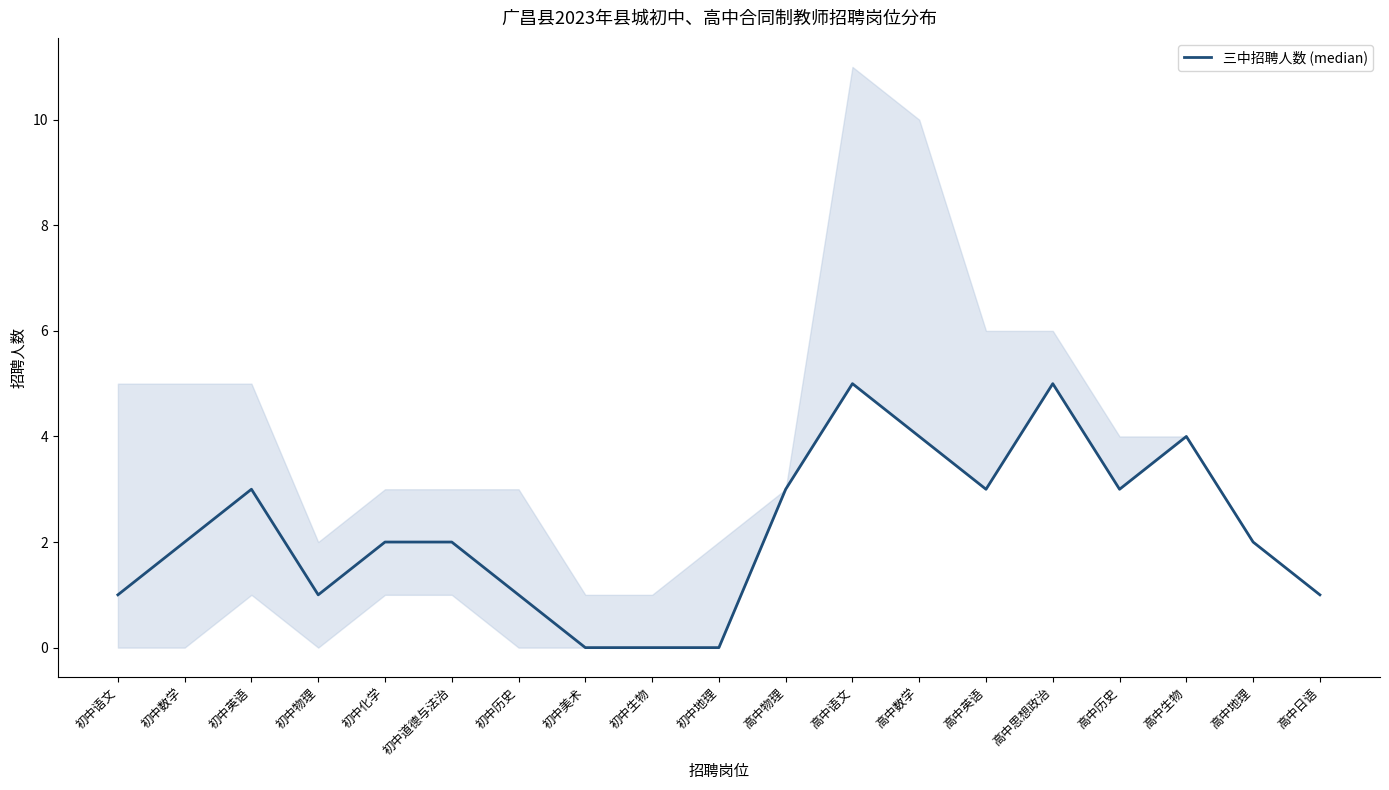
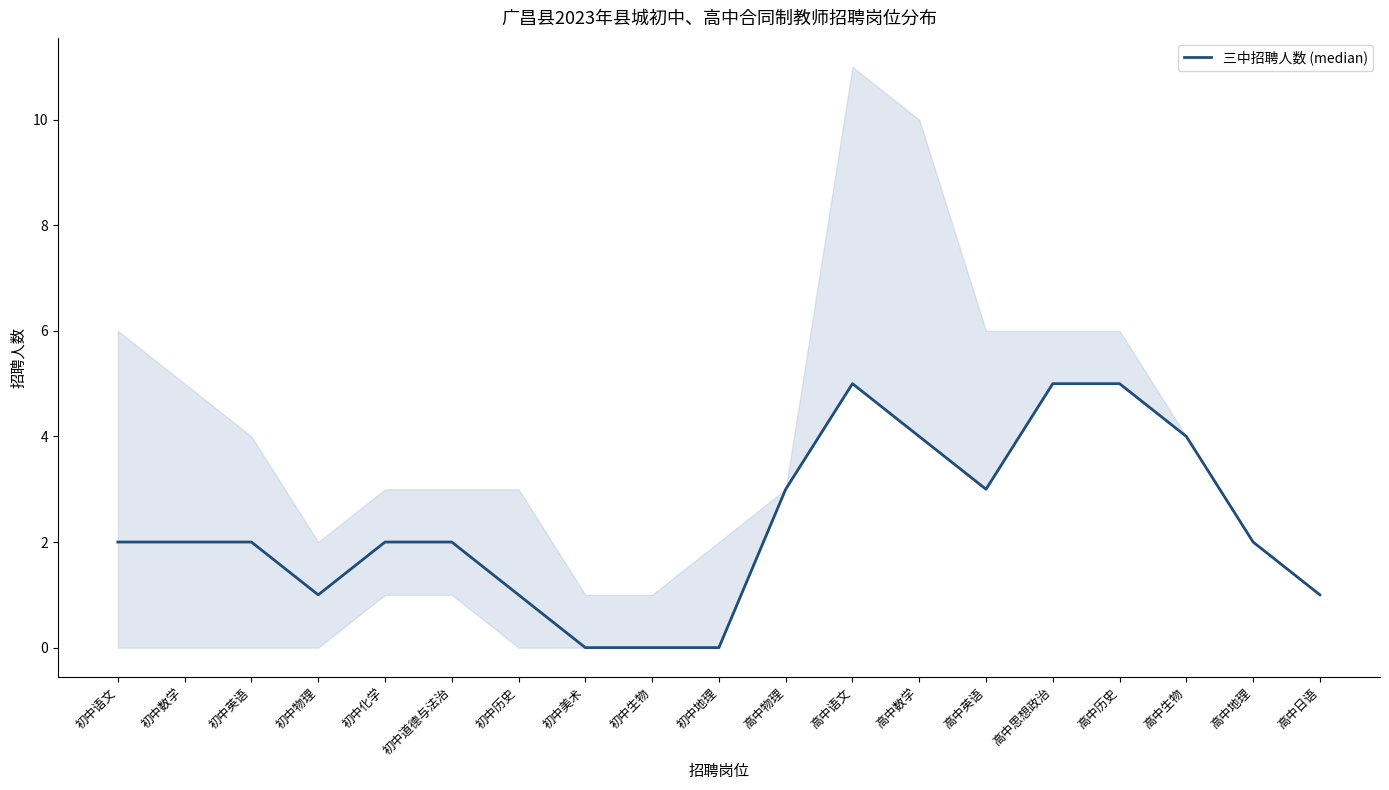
  {
    "三中招聘人数 (median)": {
-     "初中语文": 1,
+     "初中语文": 2,
      "初中数学": 2,
-     "初中英语": 3,
+     "初中英语": 2,
      "初中物理": 1,
      "初中化学": 2,
      "初中道德与法治": 2,
      "初中历史": 1,
      "初中美术": 0,
      "初中生物": 0,
      "初中地理": 0,
      "高中语文": 5,
      "高中数学": 4,
      "高中英语": 3,
      "高中思想政治": 5,
-     "高中历史": 3
+     "高中历史": 5
    }
  }
